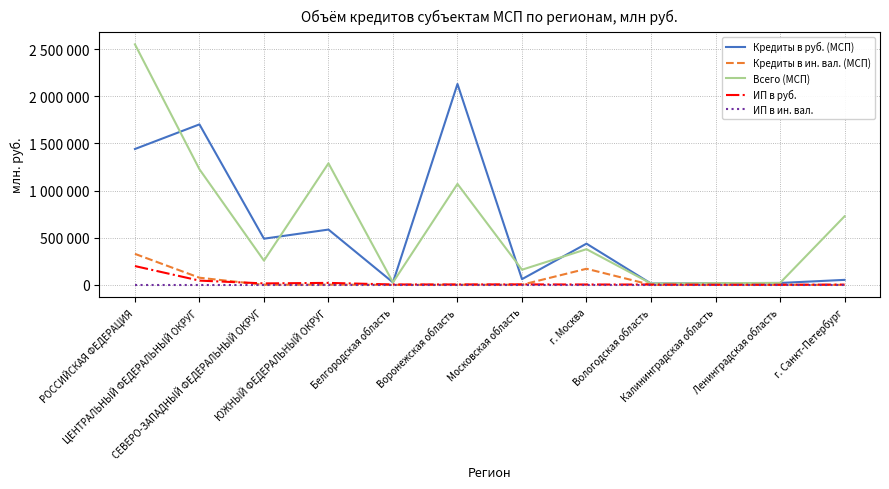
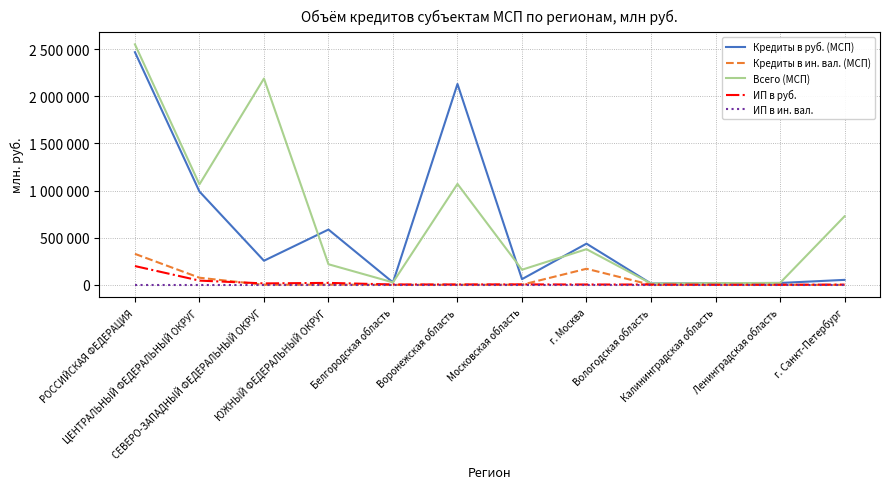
  {
    "Кредиты в руб. (МСП)": {
-     "РОССИЙСКАЯ ФЕДЕРАЦИЯ": 1400000,
-     "ЦЕНТРАЛЬНЫЙ ФЕДЕРАЛЬНЫЙ ОКРУГ": 1700000,
-     "СЕВЕРО-ЗАПАДНЫЙ ФЕДЕРАЛЬНЫЙ ОКРУГ": 500000,
+     "РОССИЙСКАЯ ФЕДЕРАЦИЯ": 2500000,
+     "ЦЕНТРАЛЬНЫЙ ФЕДЕРАЛЬНЫЙ ОКРУГ": 1000000,
+     "СЕВЕРО-ЗАПАДНЫЙ ФЕДЕРАЛЬНЫЙ ОКРУГ": 300000,
      "ЮЖНЫЙ ФЕДЕРАЛЬНЫЙ ОКРУГ": 600000,
      "Воронежская область": 2100000,
      "Московская область": 100000,
      "г. Москва": 400000,
      "г. Санкт-Петербург": 100000
    },
    "Кредиты в ин. вал. (МСП)": {
      "РОССИЙСКАЯ ФЕДЕРАЦИЯ": 300000,
      "ЦЕНТРАЛЬНЫЙ ФЕДЕРАЛЬНЫЙ ОКРУГ": 100000,
      "г. Москва": 200000
    },
    "Всего (МСП)": {
      "РОССИЙСКАЯ ФЕДЕРАЦИЯ": 2600000,
-     "ЦЕНТРАЛЬНЫЙ ФЕДЕРАЛЬНЫЙ ОКРУГ": 1200000,
-     "СЕВЕРО-ЗАПАДНЫЙ ФЕДЕРАЛЬНЫЙ ОКРУГ": 300000,
-     "ЮЖНЫЙ ФЕДЕРАЛЬНЫЙ ОКРУГ": 1300000,
+     "ЦЕНТРАЛЬНЫЙ ФЕДЕРАЛЬНЫЙ ОКРУГ": 1100000,
+     "СЕВЕРО-ЗАПАДНЫЙ ФЕДЕРАЛЬНЫЙ ОКРУГ": 2200000,
+     "ЮЖНЫЙ ФЕДЕРАЛЬНЫЙ ОКРУГ": 200000,
      "Воронежская область": 1100000,
      "Московская область": 200000,
      "г. Москва": 400000,
      "г. Санкт-Петербург": 700000
    },
    "ИП в руб.": {
      "РОССИЙСКАЯ ФЕДЕРАЦИЯ": 200000,
      "ЦЕНТРАЛЬНЫЙ ФЕДЕРАЛЬНЫЙ ОКРУГ": 0
    },
    "ИП в ин. вал.": {
      "РОССИЙСКАЯ ФЕДЕРАЦИЯ": 0,
      "ЦЕНТРАЛЬНЫЙ ФЕДЕРАЛЬНЫЙ ОКРУГ": 0
    }
  }
